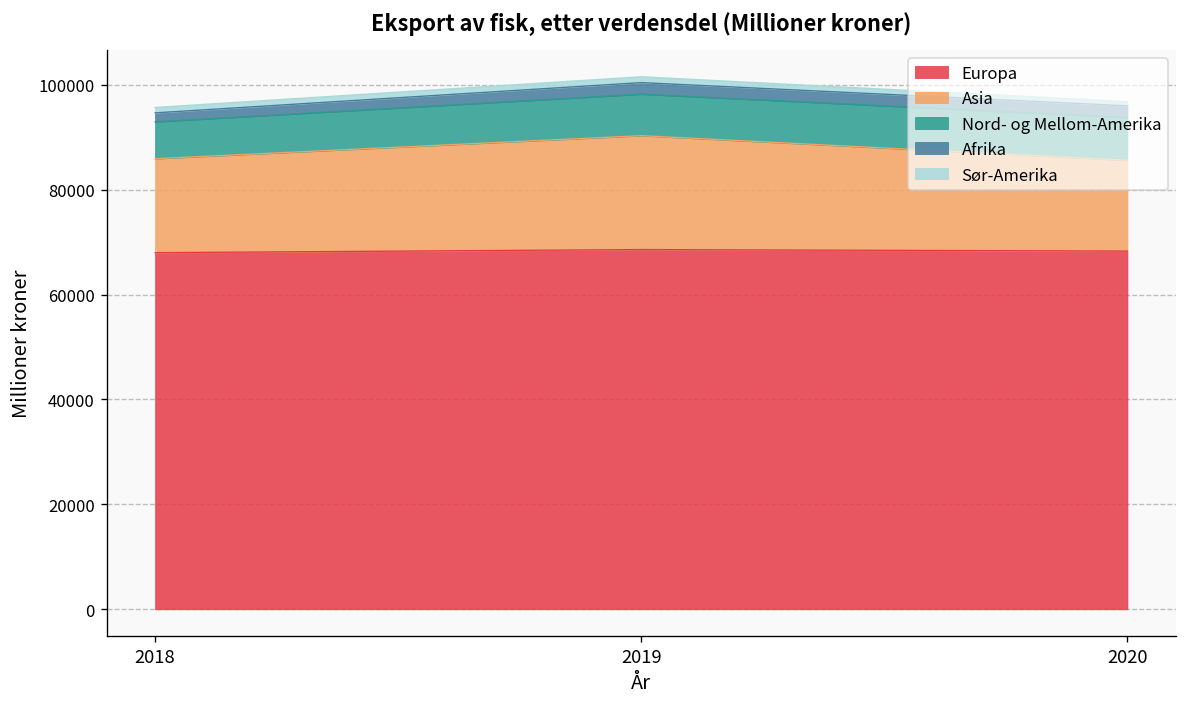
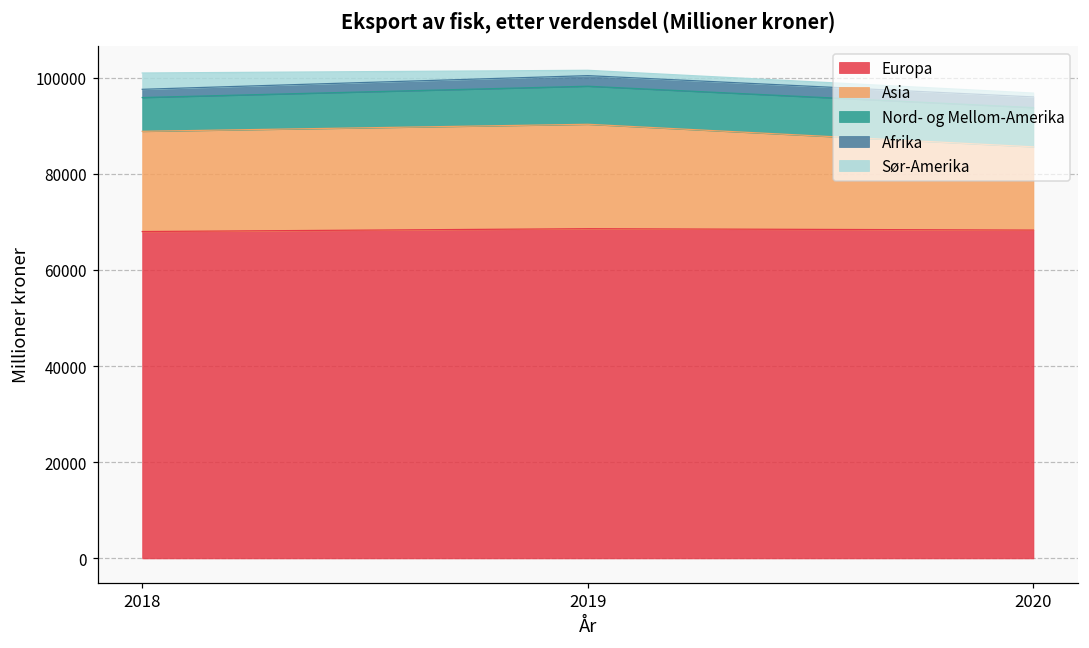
  {
    "Europa": {
      "2018": 68000,
      "2019": 69000,
      "2020": 68000
    },
    "Asia": {
-     "2018": 18000,
+     "2018": 21000,
      "2019": 22000
    },
    "Sør-Amerika": {
-     "2018": 1000,
+     "2018": 3000,
      "2019": 1000
    }
  }
